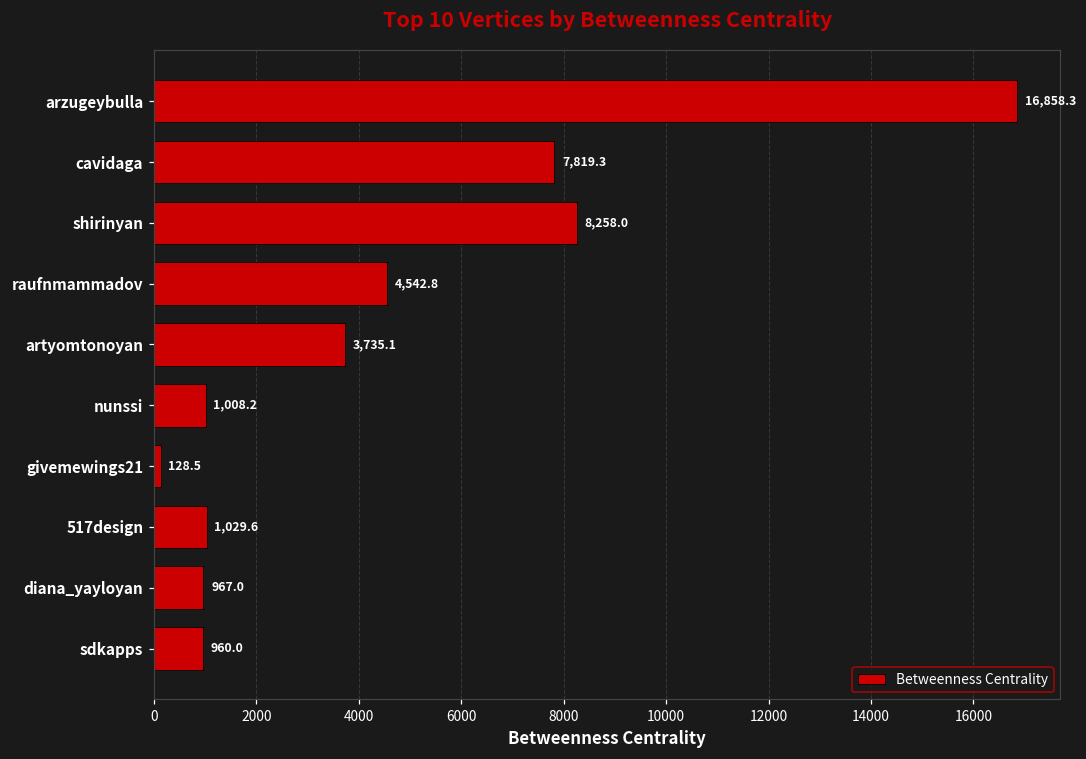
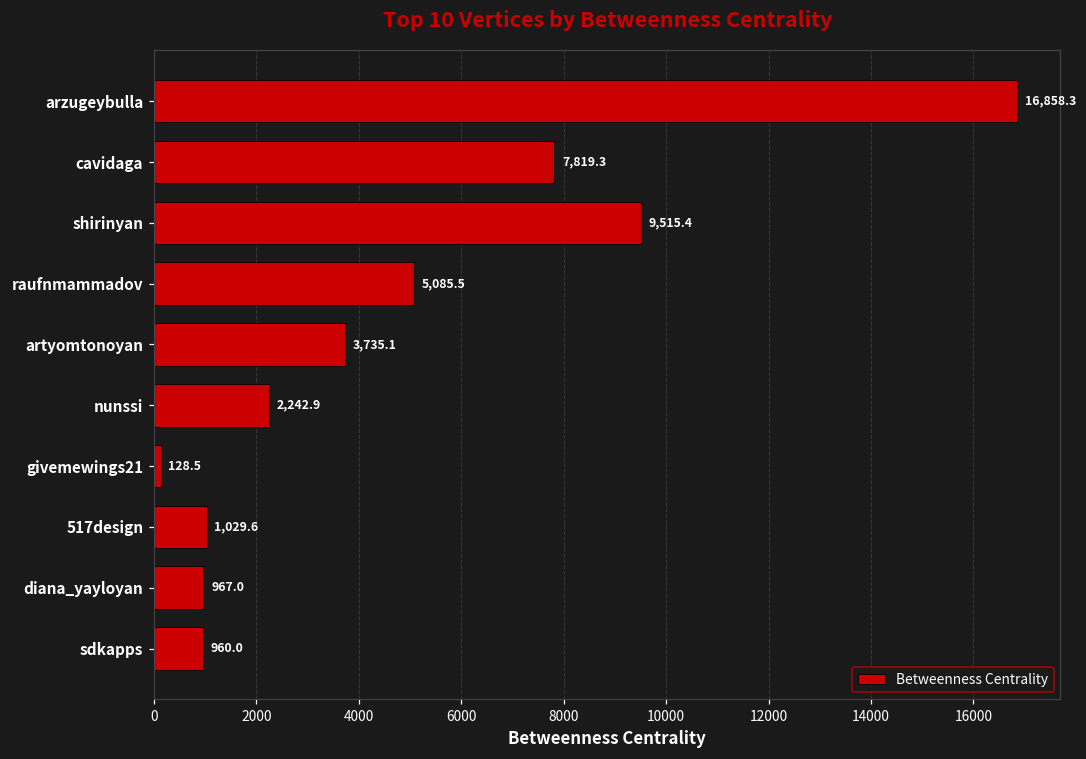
  {
    "arzugeybulla": "16,858.3",
    "cavidaga": "7,819.3",
-   "shirinyan": "8,258.0",
-   "raufnmammadov": "4,542.8",
+   "shirinyan": "9,515.4",
+   "raufnmammadov": "5,085.5",
    "artyomtonoyan": "3,735.1",
-   "nunssi": "1,008.2",
+   "nunssi": "2,242.9",
    "givemewings21": "128.5",
    "517design": "1,029.6",
    "diana_yayloyan": "967.0",
    "sdkapps": "960.0"
  }
